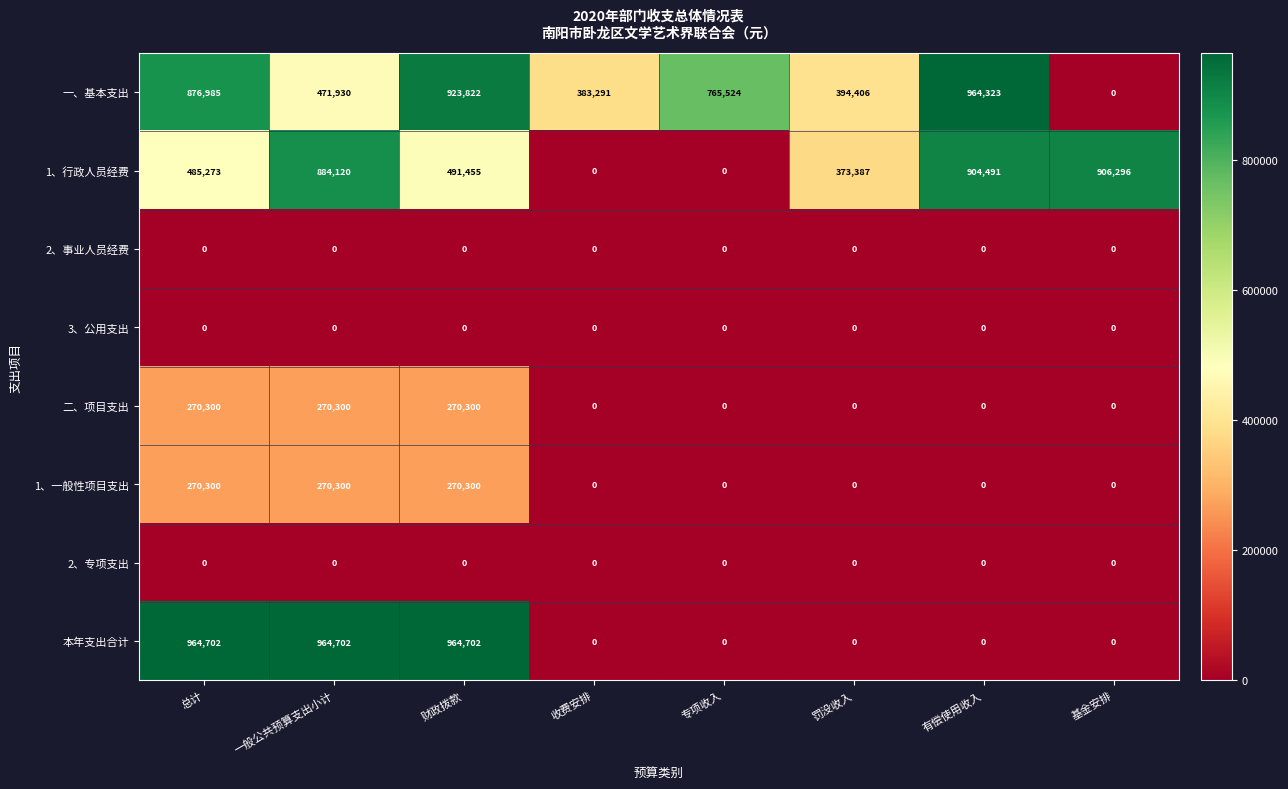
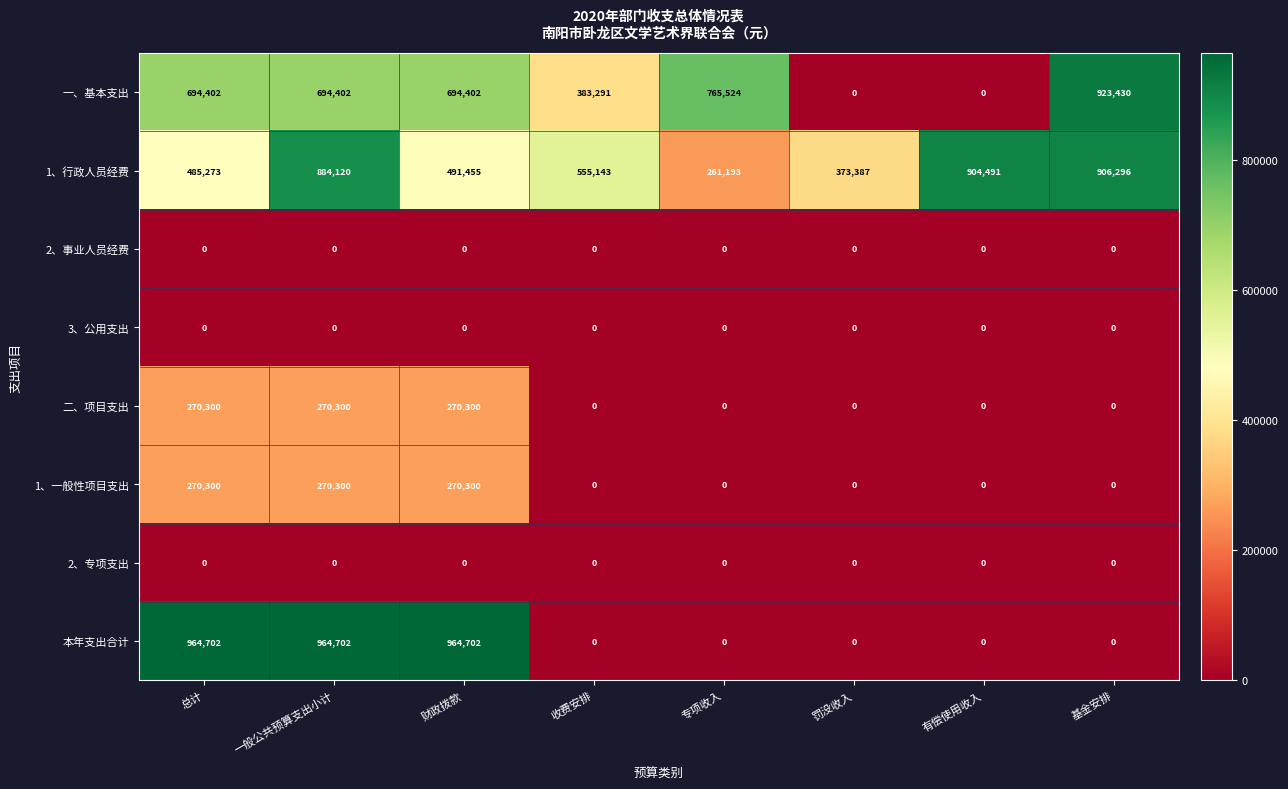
  {
    "一、基本支出": {
-     "总计": "876,985",
-     "一般公共预算支出小计": "471,930",
-     "财政拨款": "923,822",
+     "总计": "694,402",
+     "一般公共预算支出小计": "694,402",
+     "财政拨款": "694,402",
      "收费安排": "383,291",
      "专项收入": "765,524",
-     "罚没收入": "394,406",
-     "有偿使用收入": "964,323",
-     "基金安排": "0"
+     "罚没收入": "0",
+     "有偿使用收入": "0",
+     "基金安排": "923,430"
    },
    "1、行政人员经费": {
      "总计": "485,273",
      "一般公共预算支出小计": "884,120",
      "财政拨款": "491,455",
-     "收费安排": "0",
-     "专项收入": "0",
+     "收费安排": "555,143",
+     "专项收入": "261,193",
      "罚没收入": "373,387",
      "有偿使用收入": "904,491",
      "基金安排": "906,296"
    },
    "2、事业人员经费": {
      "总计": "0",
      "一般公共预算支出小计": "0",
      "财政拨款": "0",
      "收费安排": "0",
      "专项收入": "0",
      "罚没收入": "0",
      "有偿使用收入": "0",
      "基金安排": "0"
    },
    "3、公用支出": {
      "总计": "0",
      "一般公共预算支出小计": "0",
      "财政拨款": "0",
      "收费安排": "0",
      "专项收入": "0",
      "罚没收入": "0",
      "有偿使用收入": "0",
      "基金安排": "0"
    },
    "二、项目支出": {
      "总计": "270,300",
      "一般公共预算支出小计": "270,300",
      "财政拨款": "270,300",
      "收费安排": "0",
      "专项收入": "0",
      "罚没收入": "0",
      "有偿使用收入": "0",
      "基金安排": "0"
    },
    "1、一般性项目支出": {
      "总计": "270,300",
      "一般公共预算支出小计": "270,300",
      "财政拨款": "270,300",
      "收费安排": "0",
      "专项收入": "0",
      "罚没收入": "0",
      "有偿使用收入": "0",
      "基金安排": "0"
    },
    "2、专项支出": {
      "总计": "0",
      "一般公共预算支出小计": "0",
      "财政拨款": "0",
      "收费安排": "0",
      "专项收入": "0",
      "罚没收入": "0",
      "有偿使用收入": "0",
      "基金安排": "0"
    },
    "本年支出合计": {
      "总计": "964,702",
      "一般公共预算支出小计": "964,702",
      "财政拨款": "964,702",
      "收费安排": "0",
      "专项收入": "0",
      "罚没收入": "0",
      "有偿使用收入": "0",
      "基金安排": "0"
    }
  }
